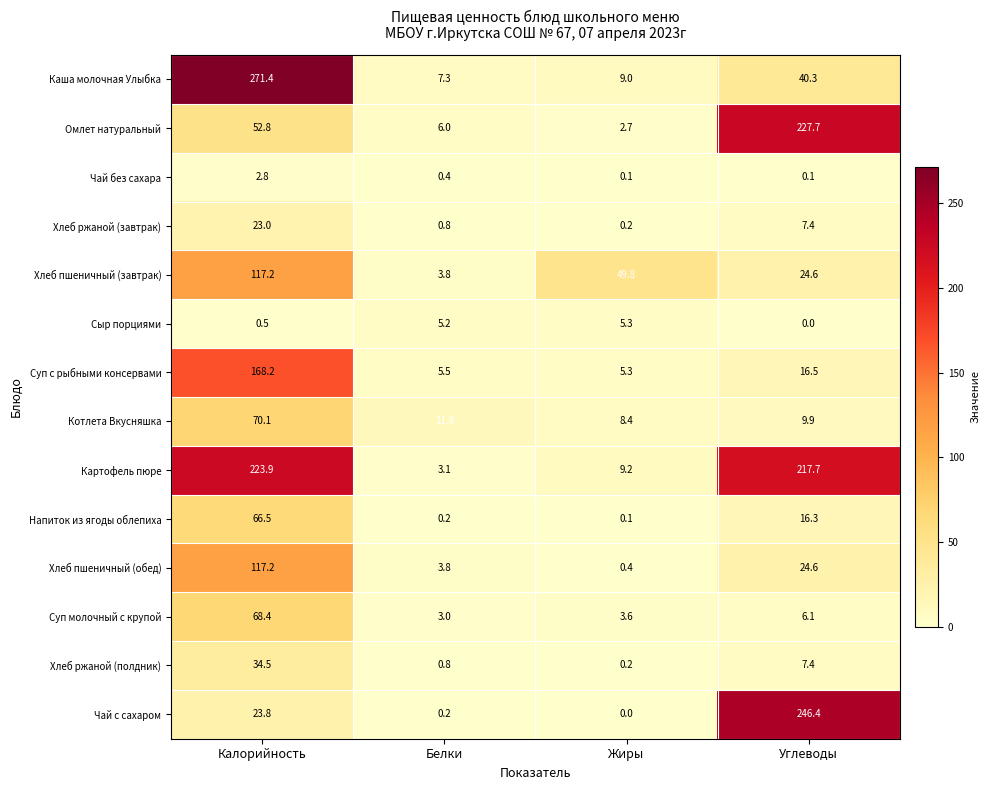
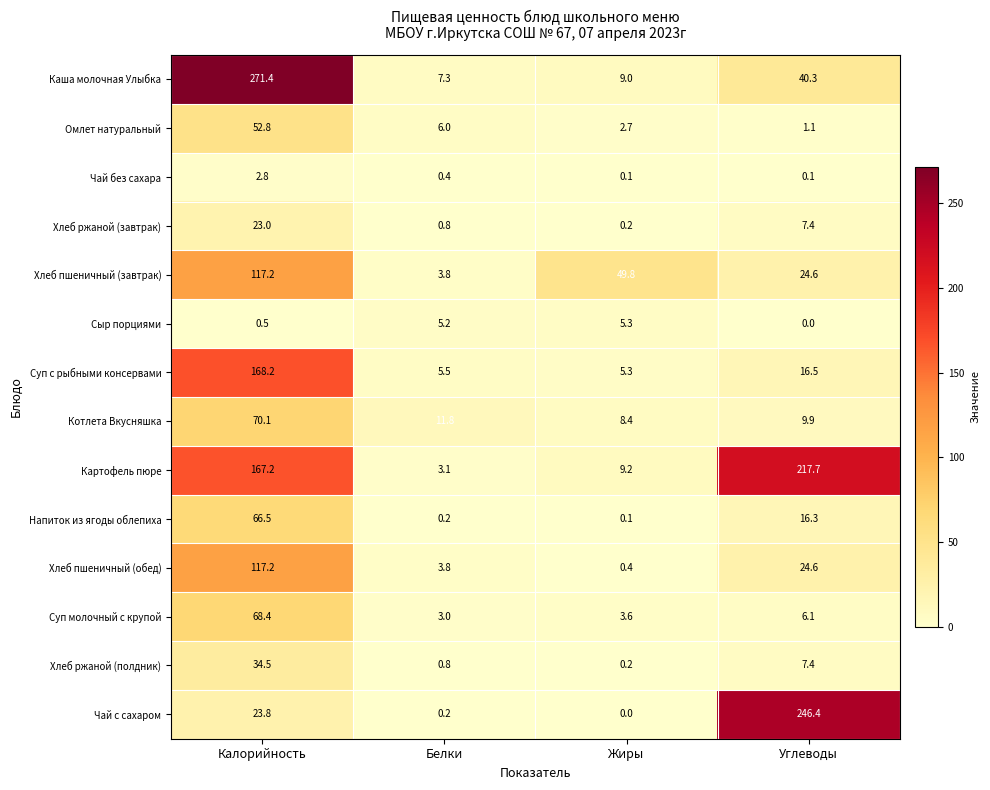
  {
    "Каша молочная Улыбка": {
      "Калорийность": 271.4,
      "Белки": 7.3,
      "Жиры": 9.0,
      "Углеводы": 40.3
    },
    "Омлет натуральный": {
      "Калорийность": 52.8,
      "Белки": 6.0,
      "Жиры": 2.7,
-     "Углеводы": 227.7
+     "Углеводы": 1.1
    },
    "Чай без сахара": {
      "Калорийность": 2.8,
      "Белки": 0.4,
      "Жиры": 0.1,
      "Углеводы": 0.1
    },
    "Хлеб ржаной (завтрак)": {
      "Калорийность": 23.0,
      "Белки": 0.8,
      "Жиры": 0.2,
      "Углеводы": 7.4
    },
    "Хлеб пшеничный (завтрак)": {
      "Калорийность": 117.2,
      "Белки": 3.8,
      "Жиры": 49.8,
      "Углеводы": 24.6
    },
    "Сыр порциями": {
      "Калорийность": 0.5,
      "Белки": 5.2,
      "Жиры": 5.3,
      "Углеводы": 0.0
    },
    "Суп с рыбными консервами": {
      "Калорийность": 168.2,
      "Белки": 5.5,
      "Жиры": 5.3,
      "Углеводы": 16.5
    },
    "Котлета Вкусняшка": {
      "Калорийность": 70.1,
      "Белки": 11.8,
      "Жиры": 8.4,
      "Углеводы": 9.9
    },
    "Картофель пюре": {
-     "Калорийность": 223.9,
+     "Калорийность": 167.2,
      "Белки": 3.1,
      "Жиры": 9.2,
      "Углеводы": 217.7
    },
    "Напиток из ягоды облепиха": {
      "Калорийность": 66.5,
      "Белки": 0.2,
      "Жиры": 0.1,
      "Углеводы": 16.3
    },
    "Хлеб пшеничный (обед)": {
      "Калорийность": 117.2,
      "Белки": 3.8,
      "Жиры": 0.4,
      "Углеводы": 24.6
    },
    "Суп молочный с крупой": {
      "Калорийность": 68.4,
      "Белки": 3.0,
      "Жиры": 3.6,
      "Углеводы": 6.1
    },
    "Хлеб ржаной (полдник)": {
      "Калорийность": 34.5,
      "Белки": 0.8,
      "Жиры": 0.2,
      "Углеводы": 7.4
    },
    "Чай с сахаром": {
      "Калорийность": 23.8,
      "Белки": 0.2,
      "Жиры": 0.0,
      "Углеводы": 246.4
    }
  }
